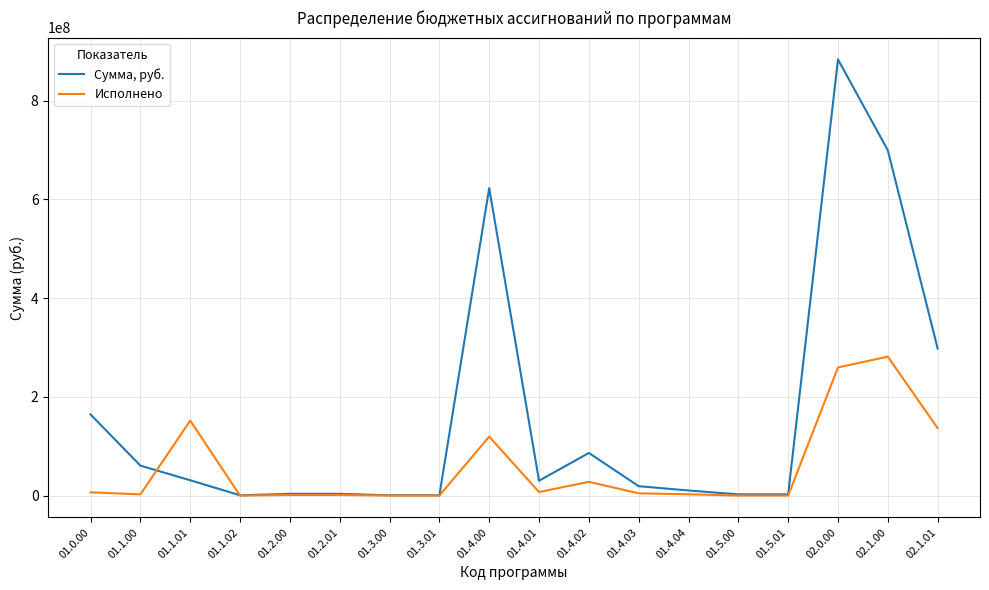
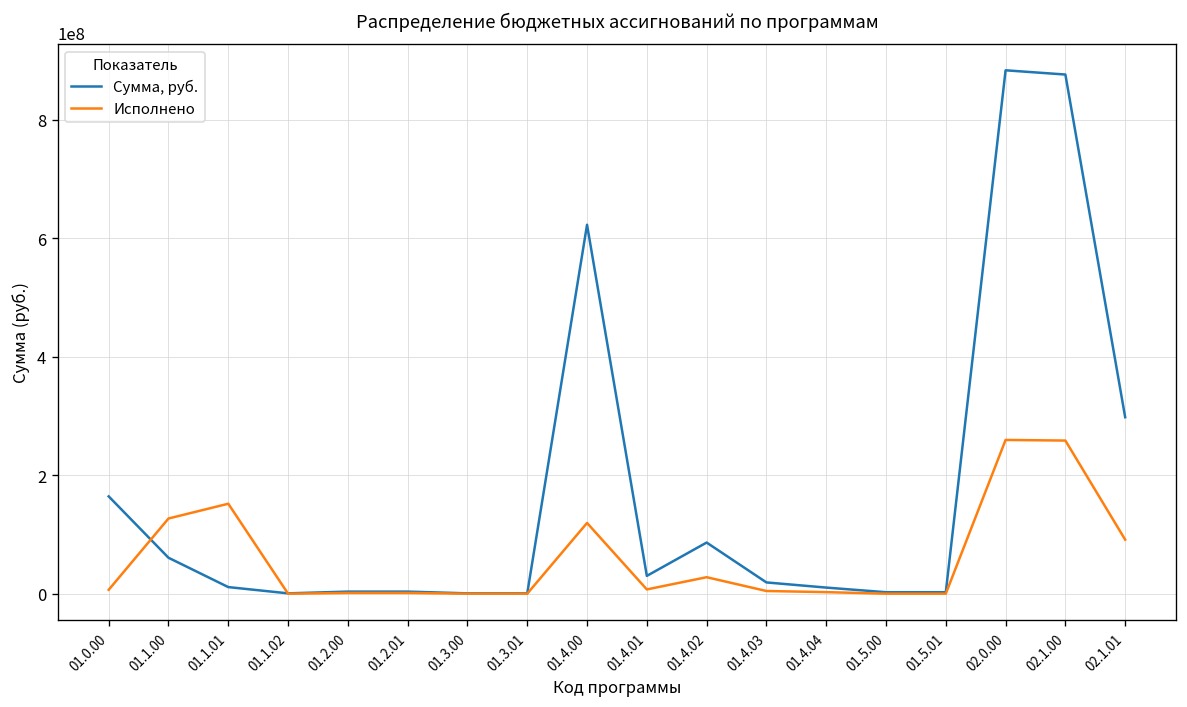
  {
    "Сумма, руб.": {
      "01.0.00": 160000000,
      "01.1.00": 60000000,
-     "01.1.01": 30000000,
+     "01.1.01": 10000000,
      "01.4.00": 620000000,
      "01.4.01": 30000000,
      "01.4.02": 90000000,
      "01.4.03": 20000000,
      "01.4.04": 10000000,
      "02.0.00": 880000000,
-     "02.1.00": 700000000,
+     "02.1.00": 880000000,
      "02.1.01": 300000000
    },
    "Исполнено": {
      "01.0.00": 10000000,
-     "01.1.00": 0,
+     "01.1.00": 130000000,
      "01.1.01": 150000000,
      "01.4.00": 120000000,
      "01.4.01": 10000000,
      "01.4.02": 30000000,
      "01.4.03": 0,
      "01.4.04": 0,
      "02.0.00": 260000000,
-     "02.1.00": 280000000,
-     "02.1.01": 140000000
+     "02.1.00": 260000000,
+     "02.1.01": 90000000
    }
  }
